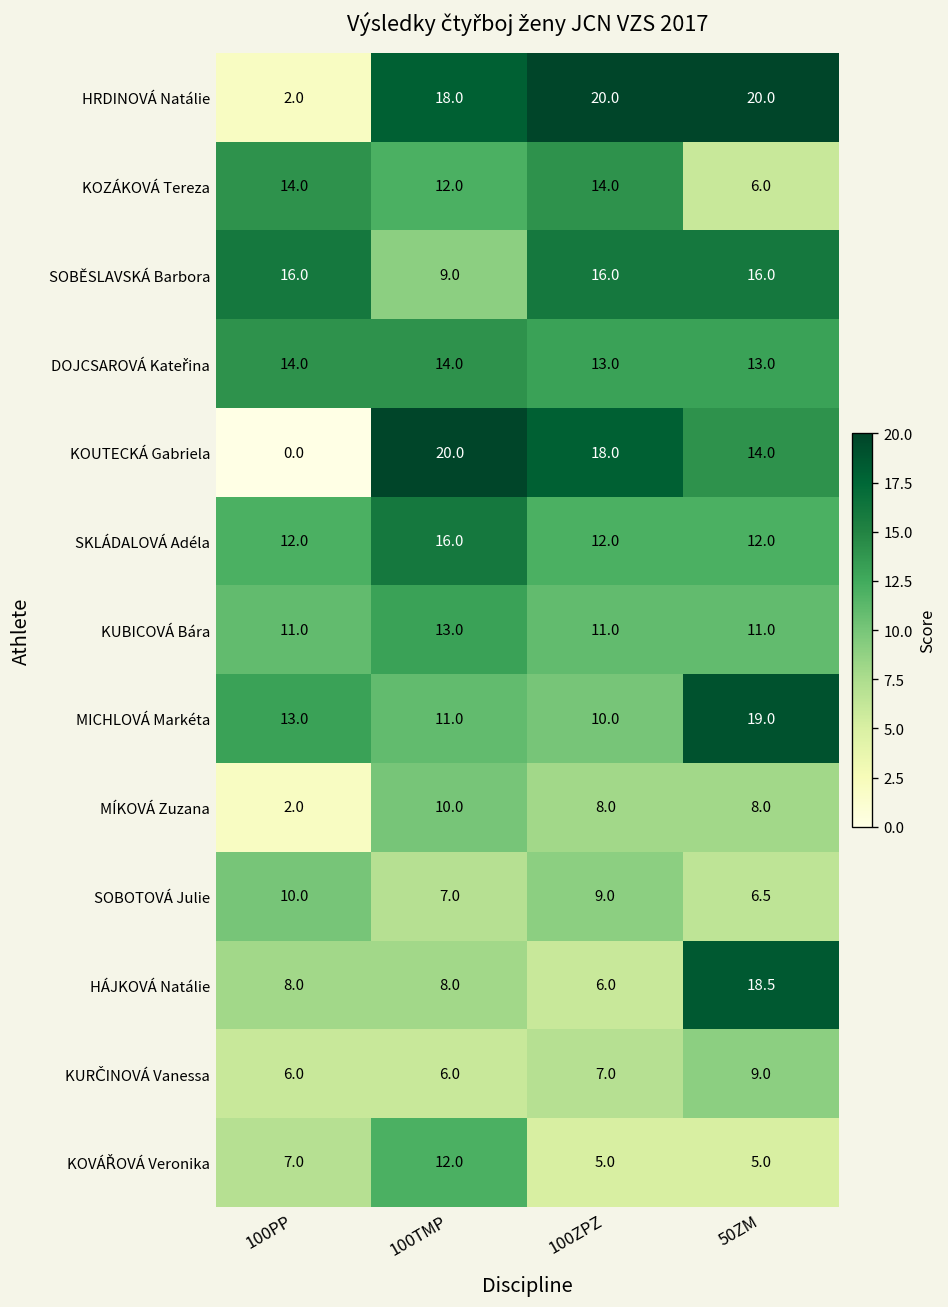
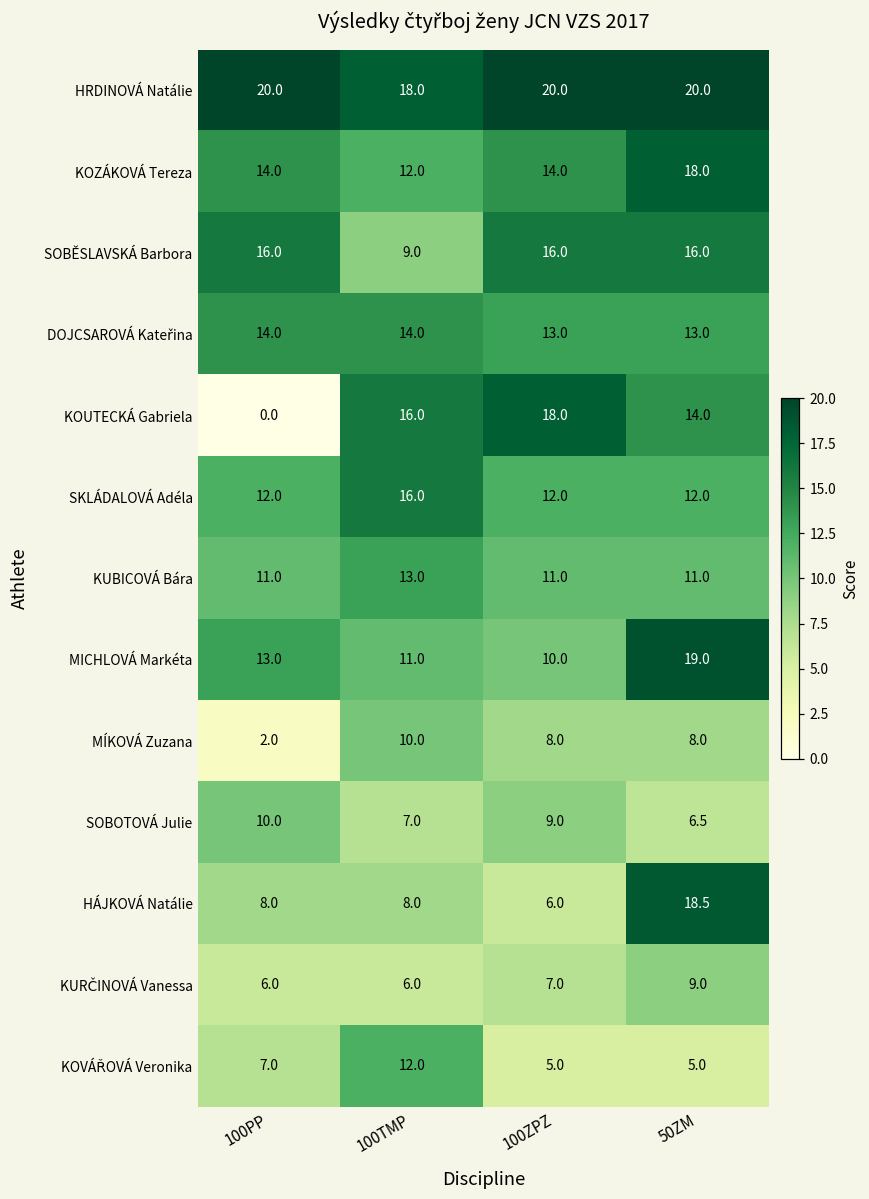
  {
    "HRDINOVÁ Natálie": {
-     "100PP": 2.0,
+     "100PP": 20.0,
      "100TMP": 18.0,
      "100ZPZ": 20.0,
      "50ZM": 20.0
    },
    "KOZÁKOVÁ Tereza": {
      "100PP": 14.0,
      "100TMP": 12.0,
      "100ZPZ": 14.0,
-     "50ZM": 6.0
+     "50ZM": 18.0
    },
    "SOBĚSLAVSKÁ Barbora": {
      "100PP": 16.0,
      "100TMP": 9.0,
      "100ZPZ": 16.0,
      "50ZM": 16.0
    },
    "DOJCSAROVÁ Kateřina": {
      "100PP": 14.0,
      "100TMP": 14.0,
      "100ZPZ": 13.0,
      "50ZM": 13.0
    },
    "KOUTECKÁ Gabriela": {
      "100PP": 0.0,
-     "100TMP": 20.0,
+     "100TMP": 16.0,
      "100ZPZ": 18.0,
      "50ZM": 14.0
    },
    "SKLÁDALOVÁ Adéla": {
      "100PP": 12.0,
      "100TMP": 16.0,
      "100ZPZ": 12.0,
      "50ZM": 12.0
    },
    "KUBICOVÁ Bára": {
      "100PP": 11.0,
      "100TMP": 13.0,
      "100ZPZ": 11.0,
      "50ZM": 11.0
    },
    "MICHLOVÁ Markéta": {
      "100PP": 13.0,
      "100TMP": 11.0,
      "100ZPZ": 10.0,
      "50ZM": 19.0
    },
    "MÍKOVÁ Zuzana": {
      "100PP": 2.0,
      "100TMP": 10.0,
      "100ZPZ": 8.0,
      "50ZM": 8.0
    },
    "SOBOTOVÁ Julie": {
      "100PP": 10.0,
      "100TMP": 7.0,
      "100ZPZ": 9.0,
      "50ZM": 6.5
    },
    "HÁJKOVÁ Natálie": {
      "100PP": 8.0,
      "100TMP": 8.0,
      "100ZPZ": 6.0,
      "50ZM": 18.5
    },
    "KURČINOVÁ Vanessa": {
      "100PP": 6.0,
      "100TMP": 6.0,
      "100ZPZ": 7.0,
      "50ZM": 9.0
    },
    "KOVÁŘOVÁ Veronika": {
      "100PP": 7.0,
      "100TMP": 12.0,
      "100ZPZ": 5.0,
      "50ZM": 5.0
    }
  }
